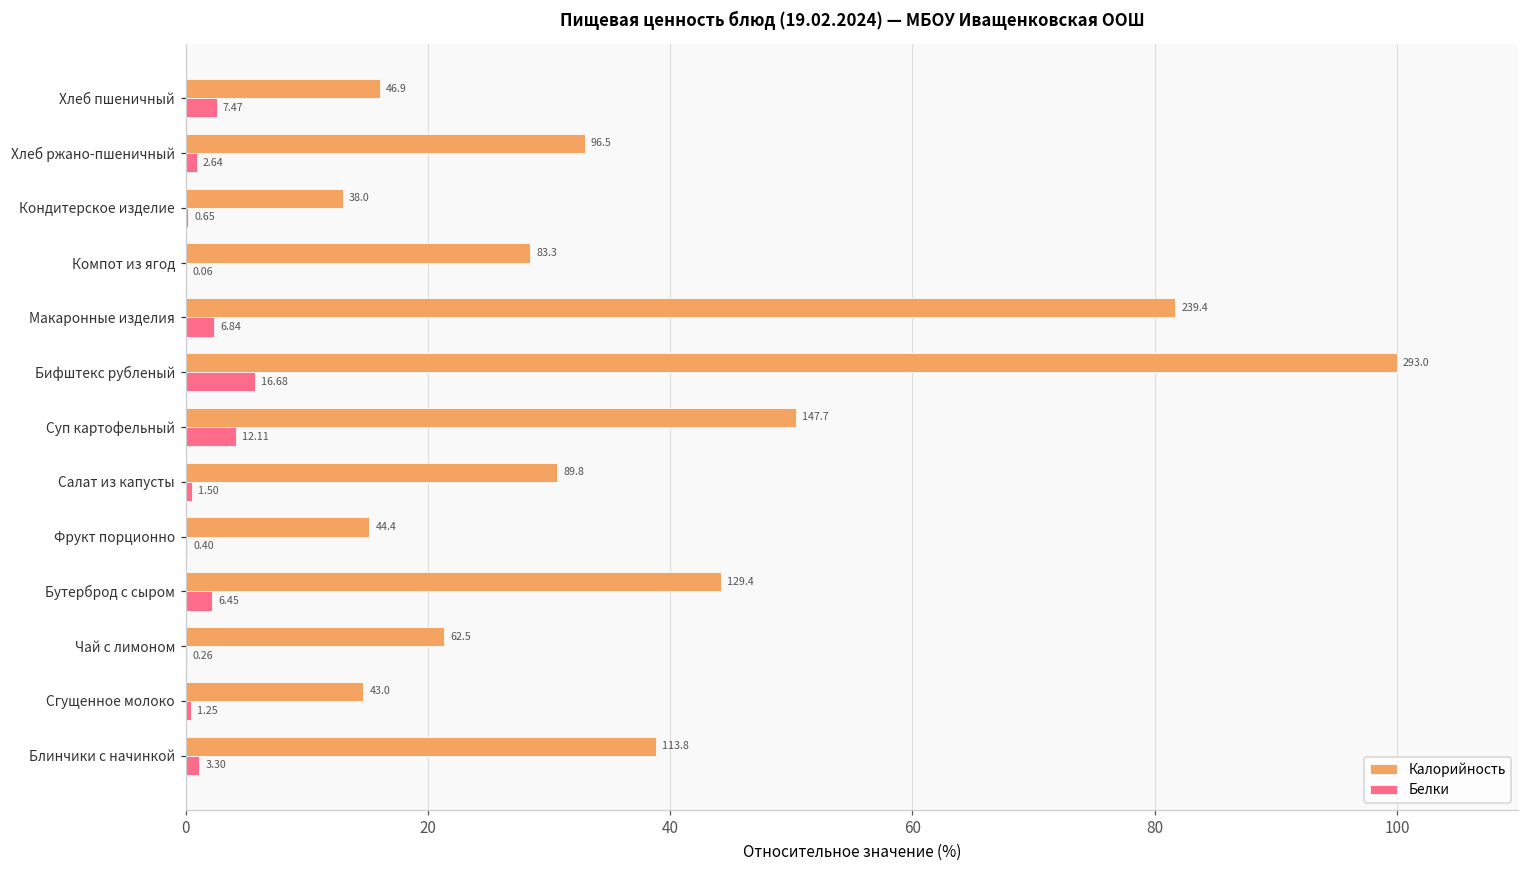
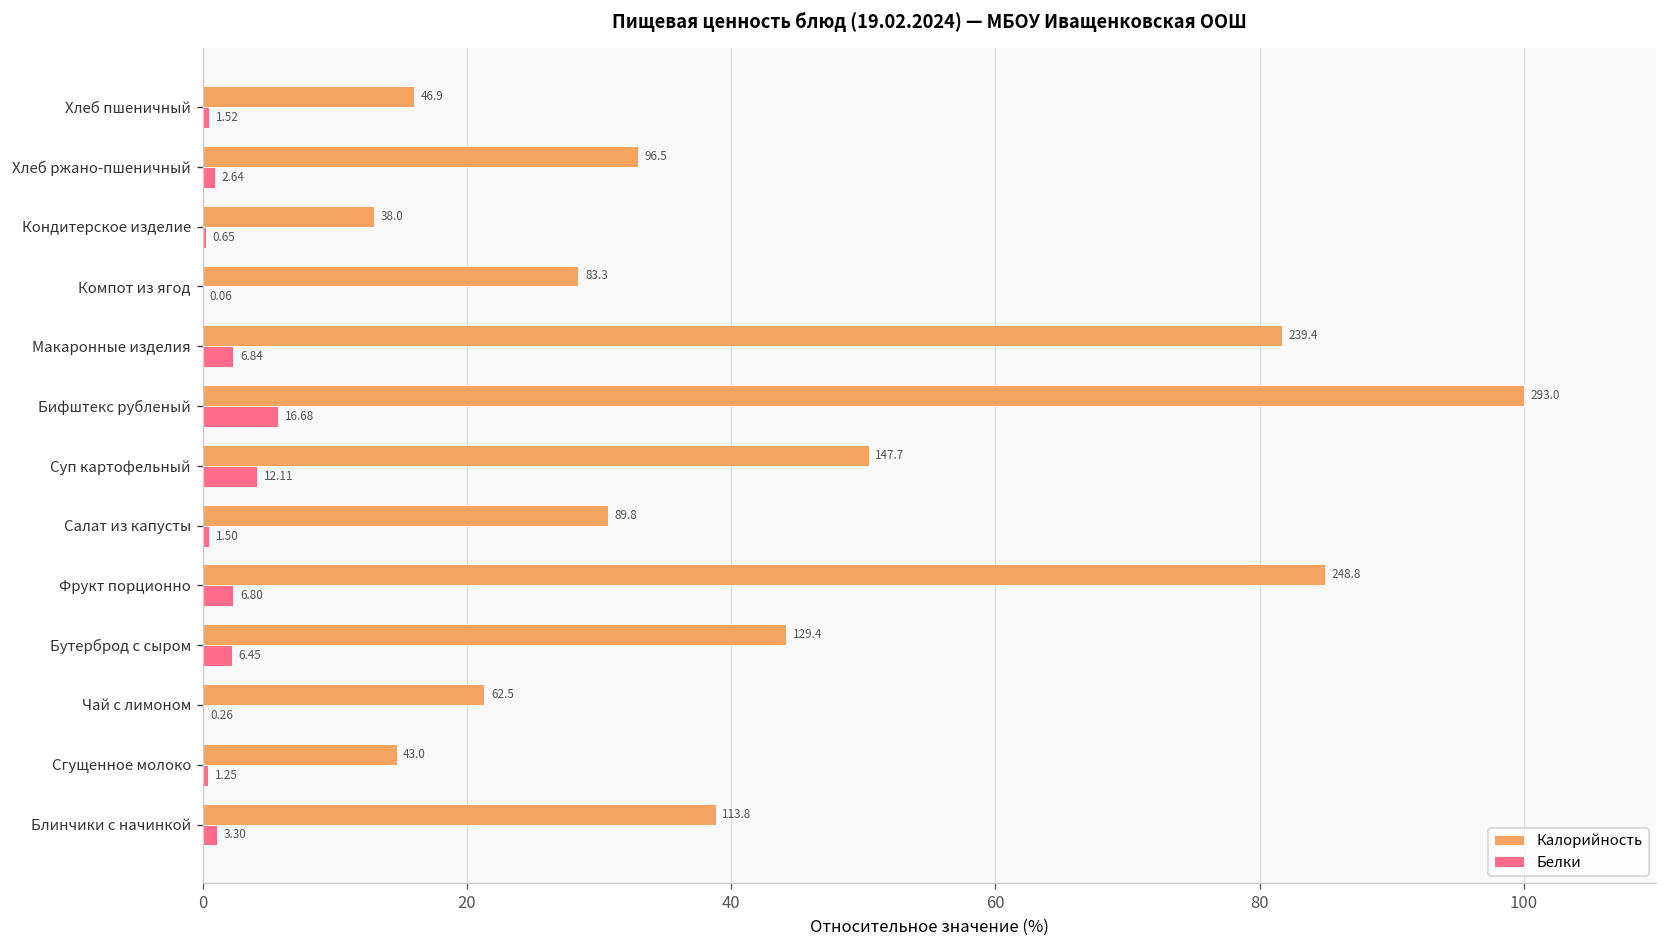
  {
    "Калорийность": {
-     "Фрукт порционно": 44.4
+     "Фрукт порционно": 248.8
    },
    "Белки": {
-     "Хлеб пшеничный": 7.47,
-     "Фрукт порционно": 0.40
+     "Хлеб пшеничный": 1.52,
+     "Фрукт порционно": 6.80
    }
  }
